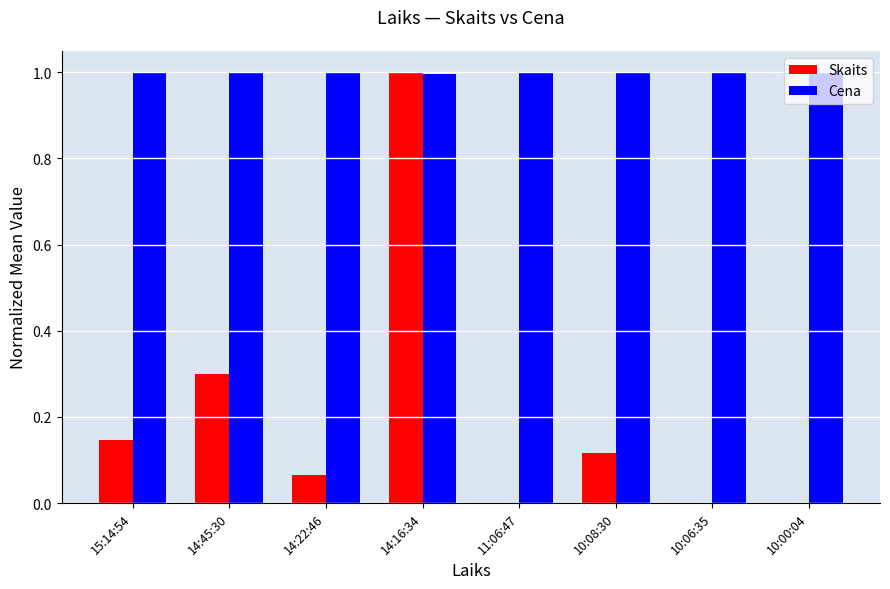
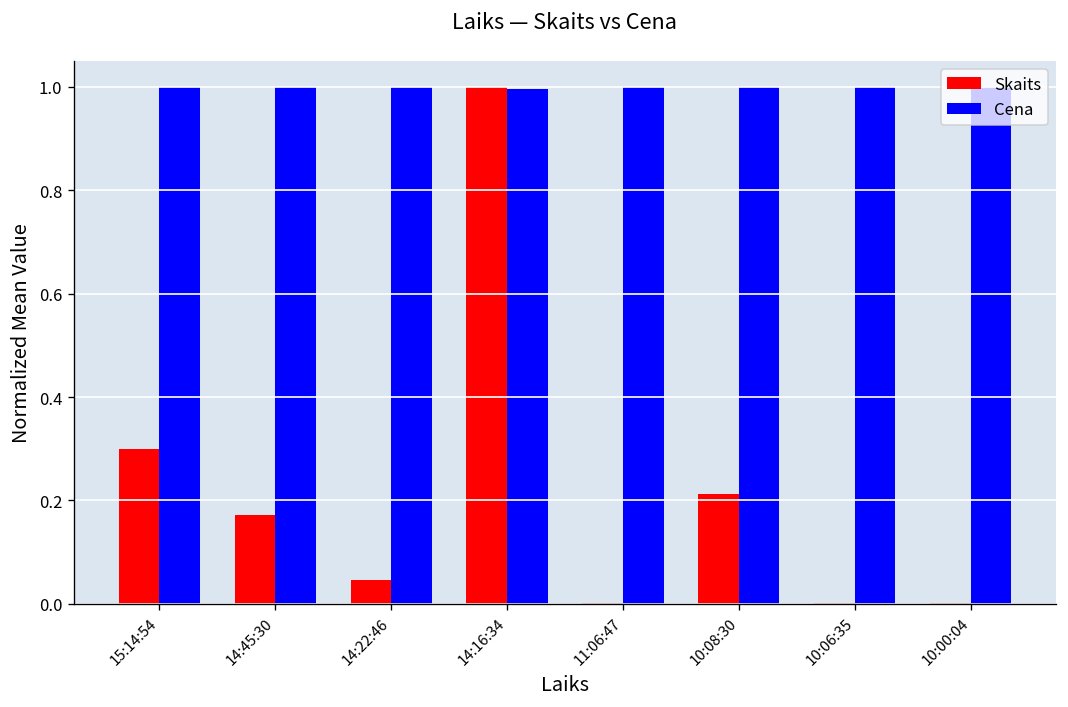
  {
    "Skaits": {
-     "15:14:54": 0.15,
-     "14:45:30": 0.30,
-     "14:22:46": 0.07,
+     "15:14:54": 0.30,
+     "14:45:30": 0.17,
+     "14:22:46": 0.05,
      "14:16:34": 1.00,
-     "10:08:30": 0.12
+     "10:08:30": 0.21
    },
    "Cena": {
      "15:14:54": 1.00,
      "14:45:30": 1.00,
      "14:22:46": 1.00,
      "14:16:34": 1.00,
      "11:06:47": 1.00,
      "10:08:30": 1.00,
      "10:06:35": 1.00
    }
  }
